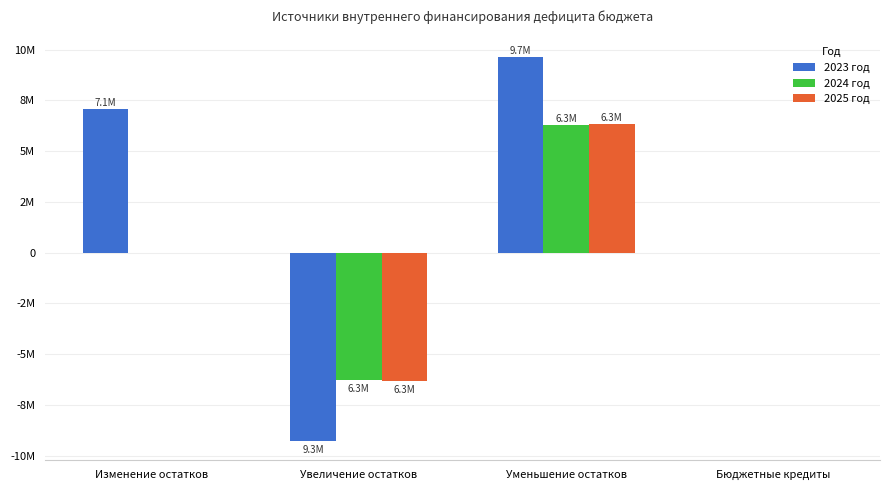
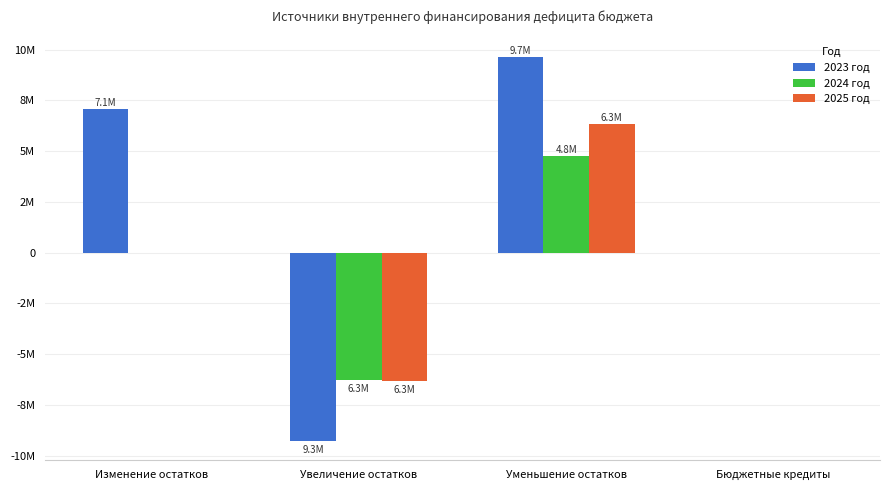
  {
    "2023 год": {
      "Изменение остатков": "7.1M",
      "Уменьшение остатков": "9.7M"
    },
    "2024 год": {
-     "Уменьшение остатков": "6.3M"
+     "Уменьшение остатков": "4.8M"
    },
    "2025 год": {
      "Уменьшение остатков": "6.3M"
    }
  }
